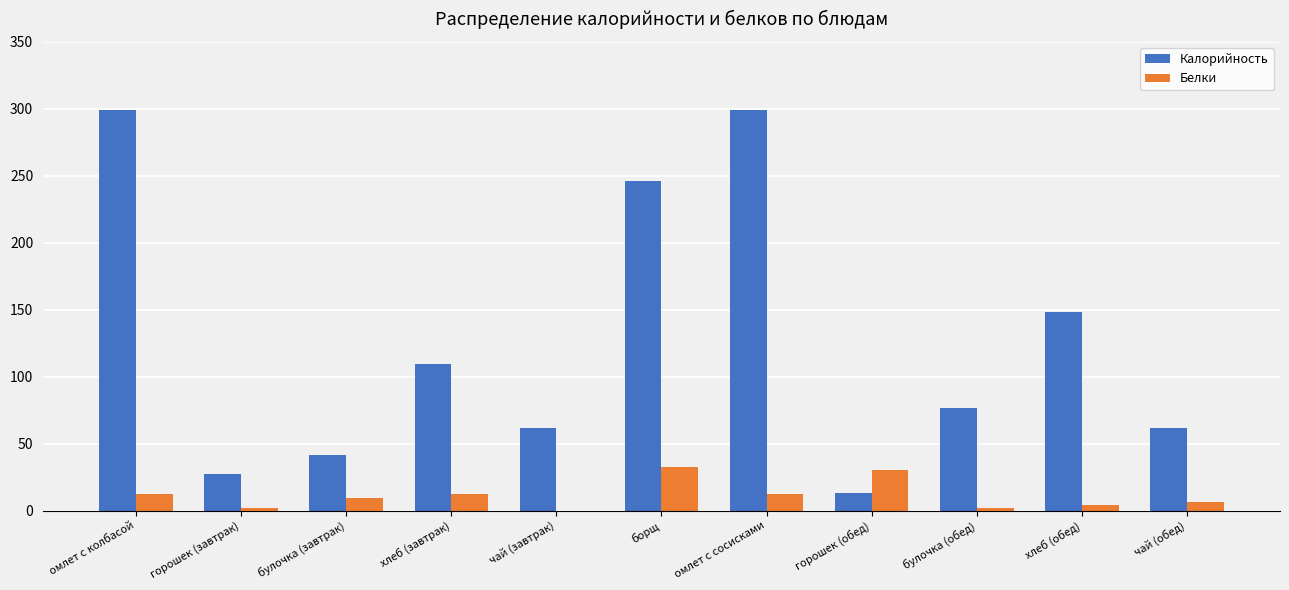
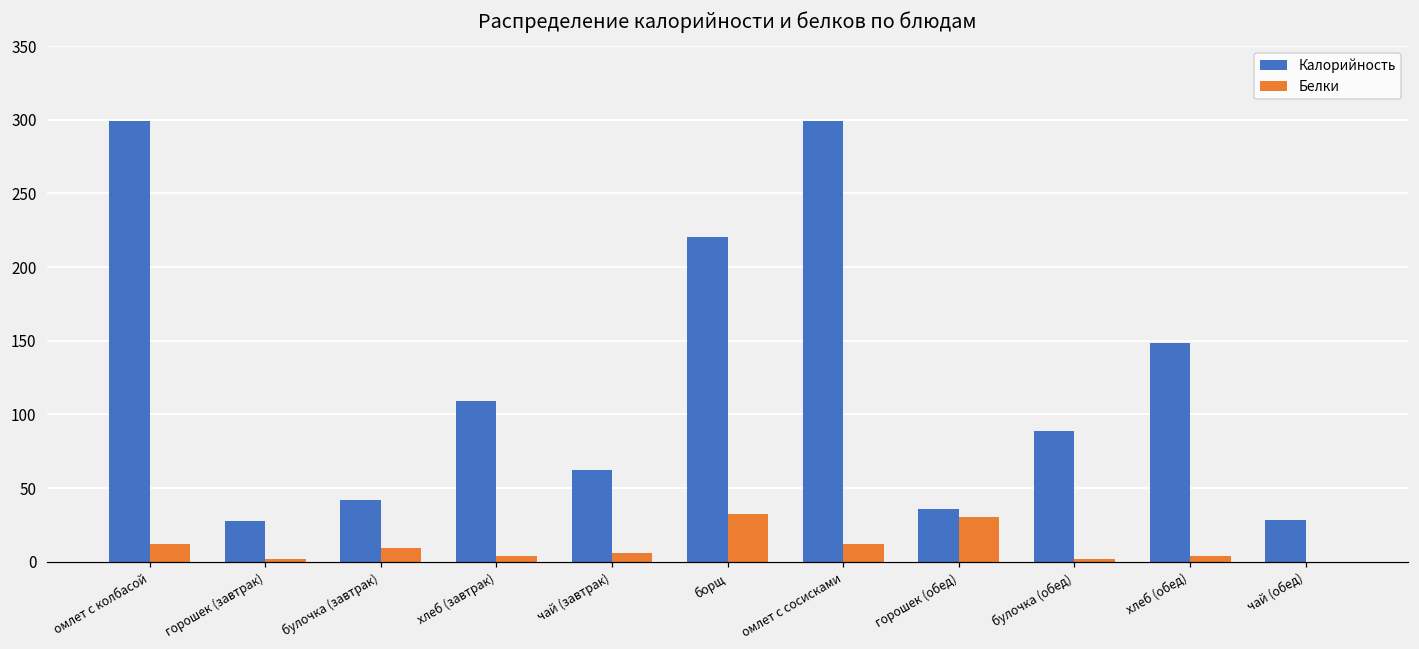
  {
    "Калорийность": {
      "омлет с колбасой": 299,
      "горошек (завтрак)": 28,
      "булочка (завтрак)": 42,
      "хлеб (завтрак)": 109,
      "чай (завтрак)": 62,
-     "борщ": 246,
+     "борщ": 220,
      "омлет с сосисками": 299,
-     "горошек (обед)": 13,
-     "булочка (обед)": 76,
+     "горошек (обед)": 36,
+     "булочка (обед)": 89,
      "хлеб (обед)": 149,
-     "чай (обед)": 62
+     "чай (обед)": 28
    },
    "Белки": {
      "омлет с колбасой": 12,
      "булочка (завтрак)": 9,
-     "хлеб (завтрак)": 12,
-     "чай (завтрак)": 0,
+     "хлеб (завтрак)": 4,
+     "чай (завтрак)": 6,
      "борщ": 32,
      "омлет с сосисками": 12,
      "горошек (обед)": 30,
      "булочка (обед)": 2,
      "хлеб (обед)": 4,
-     "чай (обед)": 7
+     "чай (обед)": 0
    }
  }
